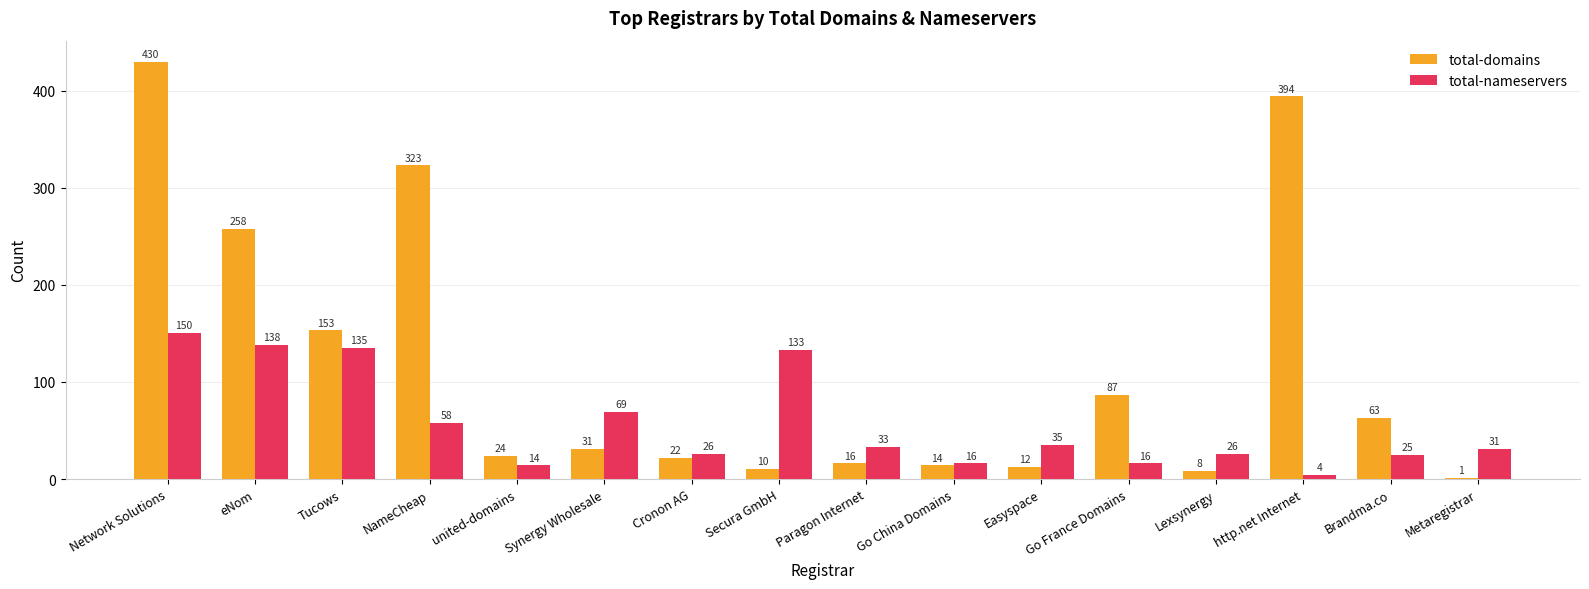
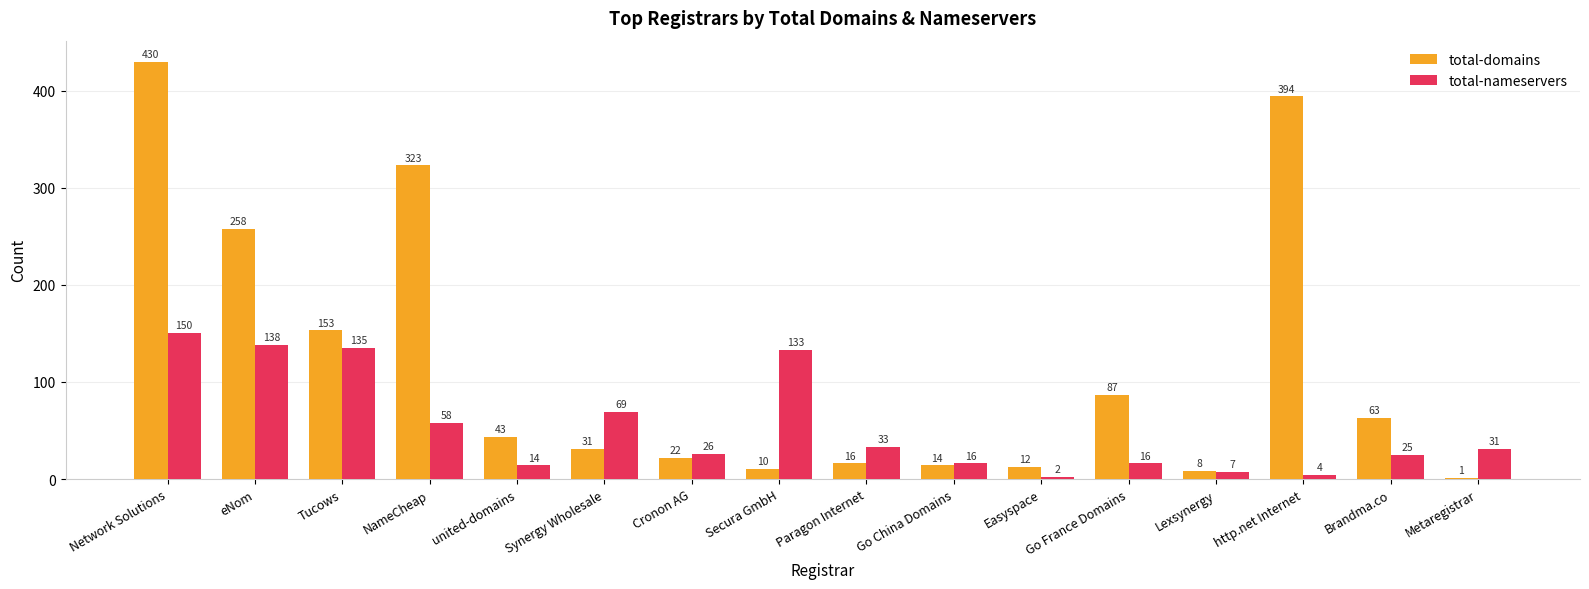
  {
    "total-domains": {
      "Network Solutions": 430,
      "eNom": 258,
      "Tucows": 153,
      "NameCheap": 323,
-     "united-domains": 24,
+     "united-domains": 43,
      "Synergy Wholesale": 31,
      "Cronon AG": 22,
      "Secura GmbH": 10,
      "Paragon Internet": 16,
      "Go China Domains": 14,
      "Easyspace": 12,
      "Go France Domains": 87,
      "Lexsynergy": 8,
      "http.net Internet": 394,
      "Brandma.co": 63,
      "Metaregistrar": 1
    },
    "total-nameservers": {
      "Network Solutions": 150,
      "eNom": 138,
      "Tucows": 135,
      "NameCheap": 58,
      "united-domains": 14,
      "Synergy Wholesale": 69,
      "Cronon AG": 26,
      "Secura GmbH": 133,
      "Paragon Internet": 33,
      "Go China Domains": 16,
-     "Easyspace": 35,
+     "Easyspace": 2,
      "Go France Domains": 16,
-     "Lexsynergy": 26,
+     "Lexsynergy": 7,
      "http.net Internet": 4,
      "Brandma.co": 25,
      "Metaregistrar": 31
    }
  }
